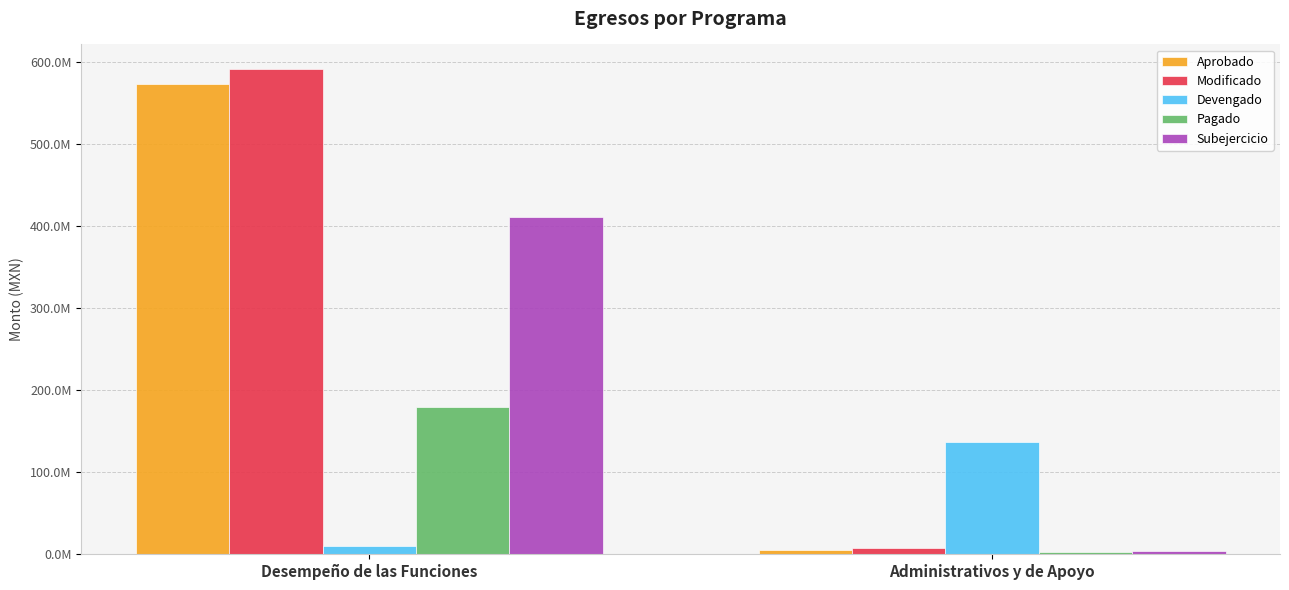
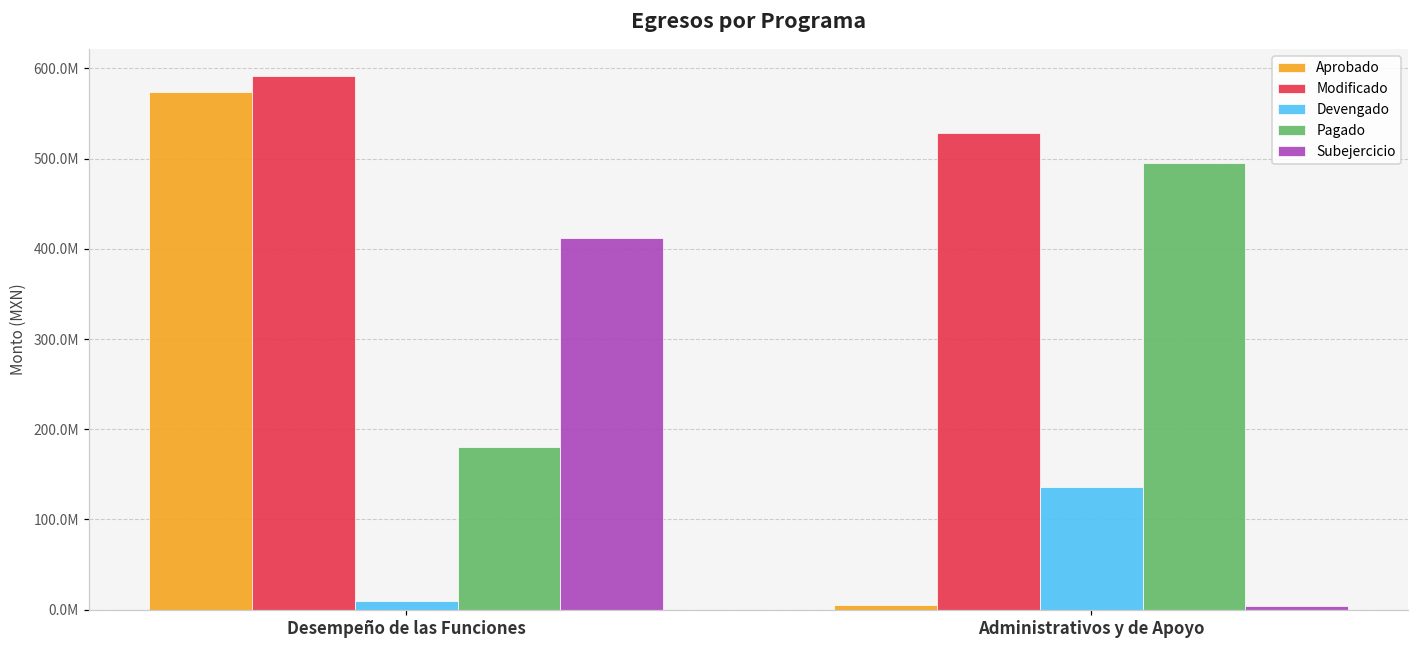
  {
    "Aprobado": {
      "Desempeño de las Funciones": 570000000,
      "Administrativos y de Apoyo": 10000000
    },
    "Modificado": {
      "Desempeño de las Funciones": 590000000,
-     "Administrativos y de Apoyo": 10000000
+     "Administrativos y de Apoyo": 530000000
    },
    "Devengado": {
      "Desempeño de las Funciones": 10000000,
      "Administrativos y de Apoyo": 140000000
    },
    "Pagado": {
      "Desempeño de las Funciones": 180000000,
-     "Administrativos y de Apoyo": 0
+     "Administrativos y de Apoyo": 500000000
    },
    "Subejercicio": {
      "Desempeño de las Funciones": 410000000,
      "Administrativos y de Apoyo": 0
    }
  }
